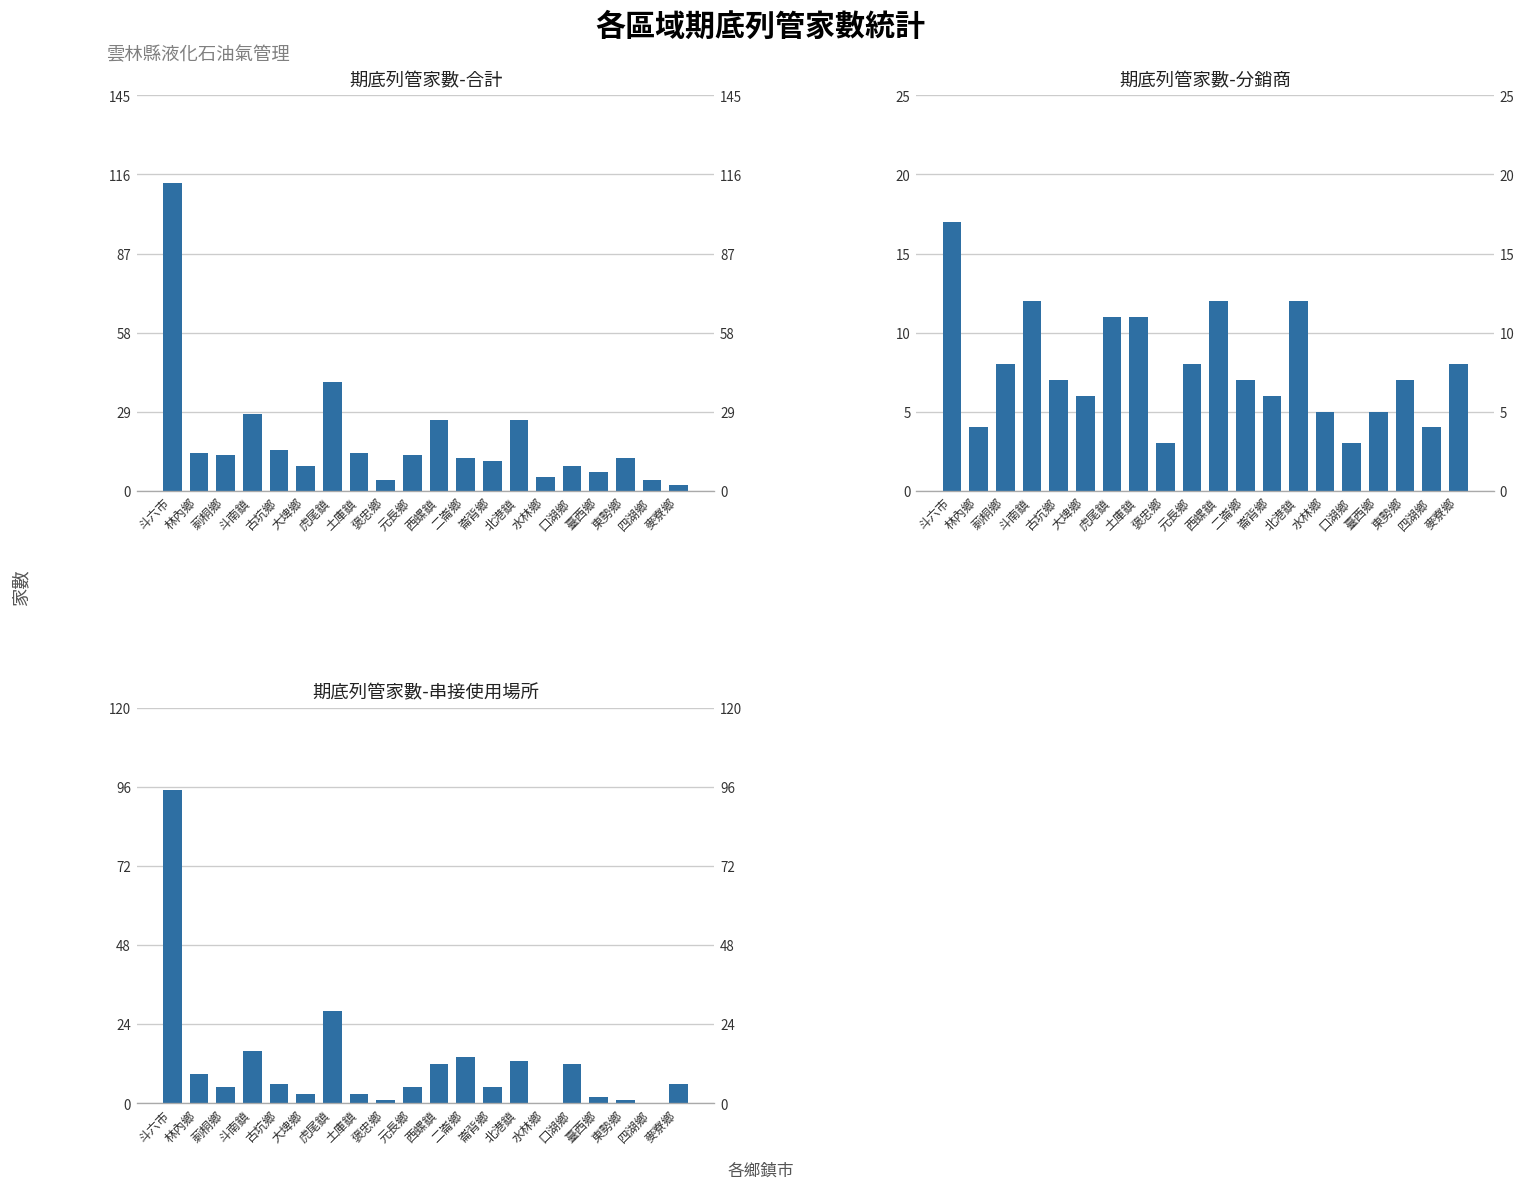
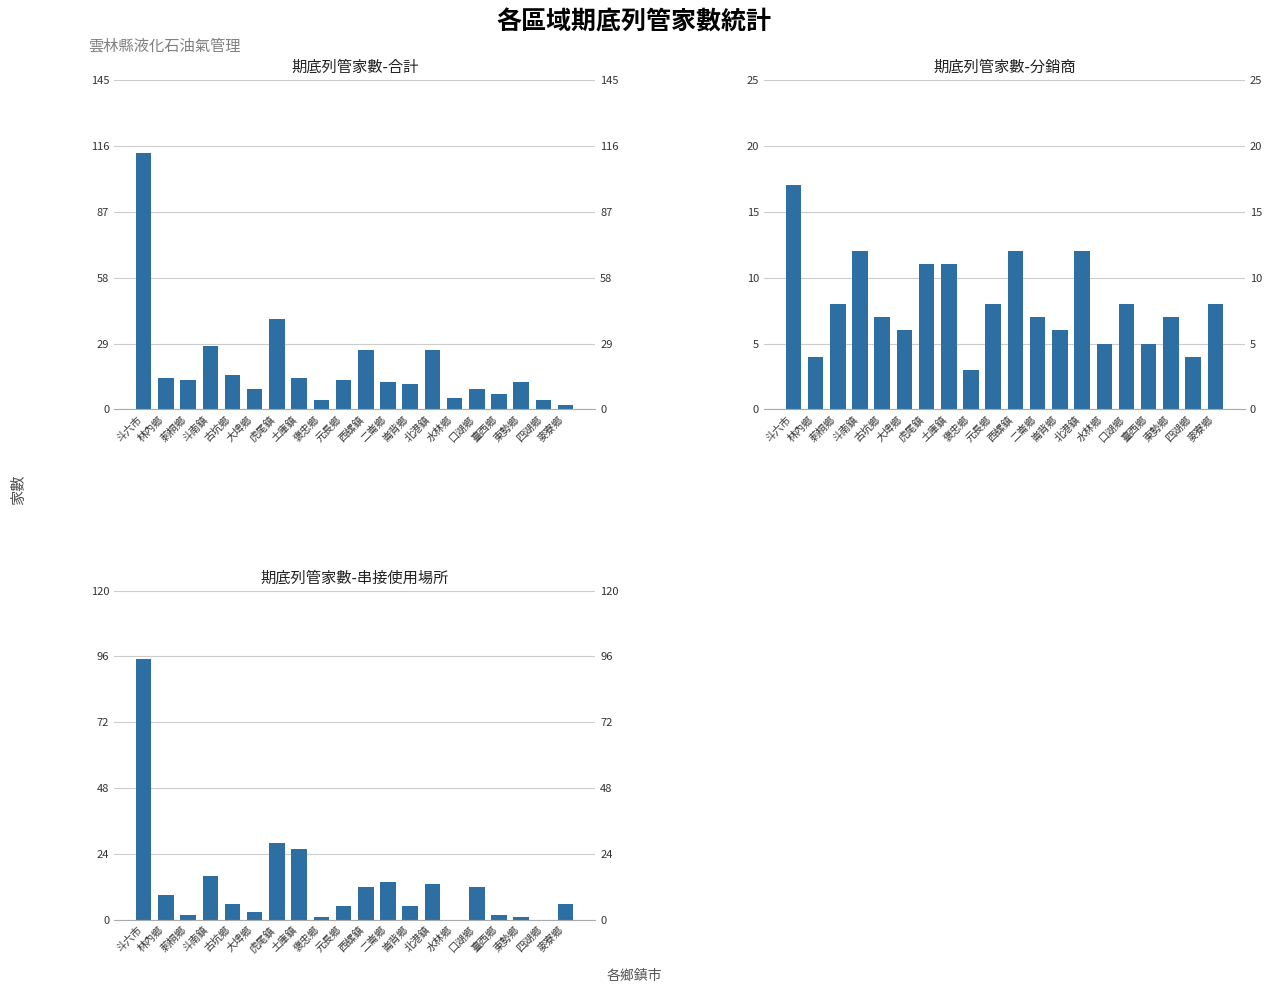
  {
    "期底列管家數-合計": {
      "斗六市": 113,
      "林內鄉": 14,
      "莿桐鄉": 13,
      "斗南鎮": 28,
      "古坑鄉": 15,
      "大埤鄉": 9,
      "虎尾鎮": 40,
      "土庫鎮": 14,
      "褒忠鄉": 4,
      "元長鄉": 13,
      "西螺鎮": 26,
      "二崙鄉": 12,
      "崙背鄉": 11,
      "北港鎮": 26,
      "水林鄉": 5,
      "口湖鄉": 9,
      "臺西鄉": 7,
      "東勢鄉": 12,
      "四湖鄉": 4,
      "麥寮鄉": 2
    },
    "期底列管家數-分銷商": {
      "斗六市": 17,
      "林內鄉": 4,
      "莿桐鄉": 8,
      "斗南鎮": 12,
      "古坑鄉": 7,
      "大埤鄉": 6,
      "虎尾鎮": 11,
      "土庫鎮": 11,
      "褒忠鄉": 3,
      "元長鄉": 8,
      "西螺鎮": 12,
      "二崙鄉": 7,
      "崙背鄉": 6,
      "北港鎮": 12,
      "水林鄉": 5,
-     "口湖鄉": 3,
+     "口湖鄉": 8,
      "臺西鄉": 5,
      "東勢鄉": 7,
      "四湖鄉": 4,
      "麥寮鄉": 8
    },
    "期底列管家數-串接使用場所": {
      "斗六市": 95,
      "林內鄉": 9,
-     "莿桐鄉": 5,
+     "莿桐鄉": 2,
      "斗南鎮": 16,
      "古坑鄉": 6,
      "大埤鄉": 3,
      "虎尾鎮": 28,
-     "土庫鎮": 3,
+     "土庫鎮": 26,
      "褒忠鄉": 1,
      "元長鄉": 5,
      "西螺鎮": 12,
      "二崙鄉": 14,
      "崙背鄉": 5,
      "北港鎮": 13,
      "水林鄉": 0,
      "口湖鄉": 12,
      "臺西鄉": 2,
      "東勢鄉": 1,
      "四湖鄉": 0,
      "麥寮鄉": 6
    }
  }
